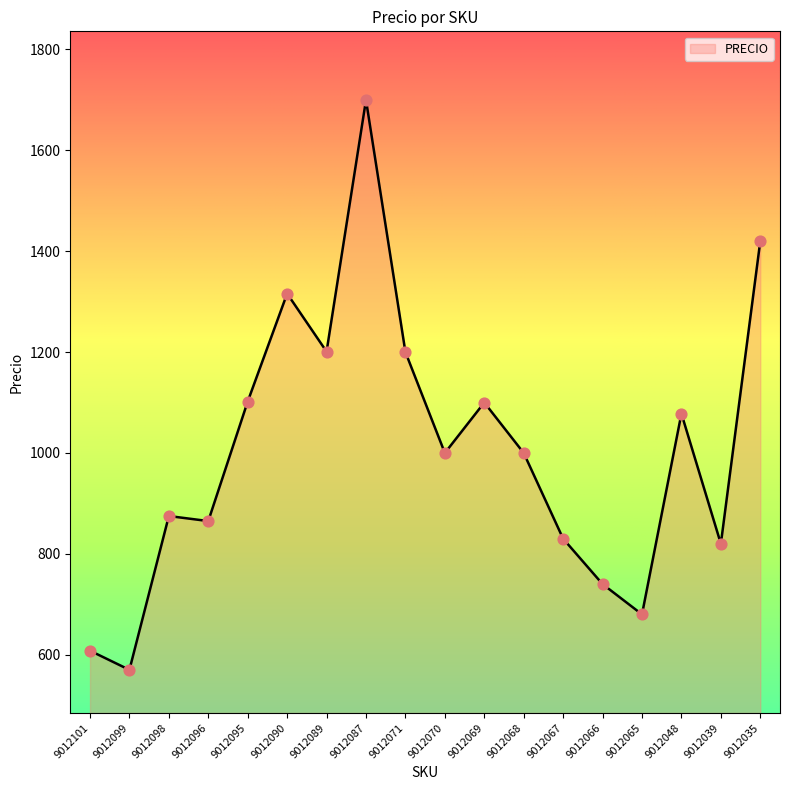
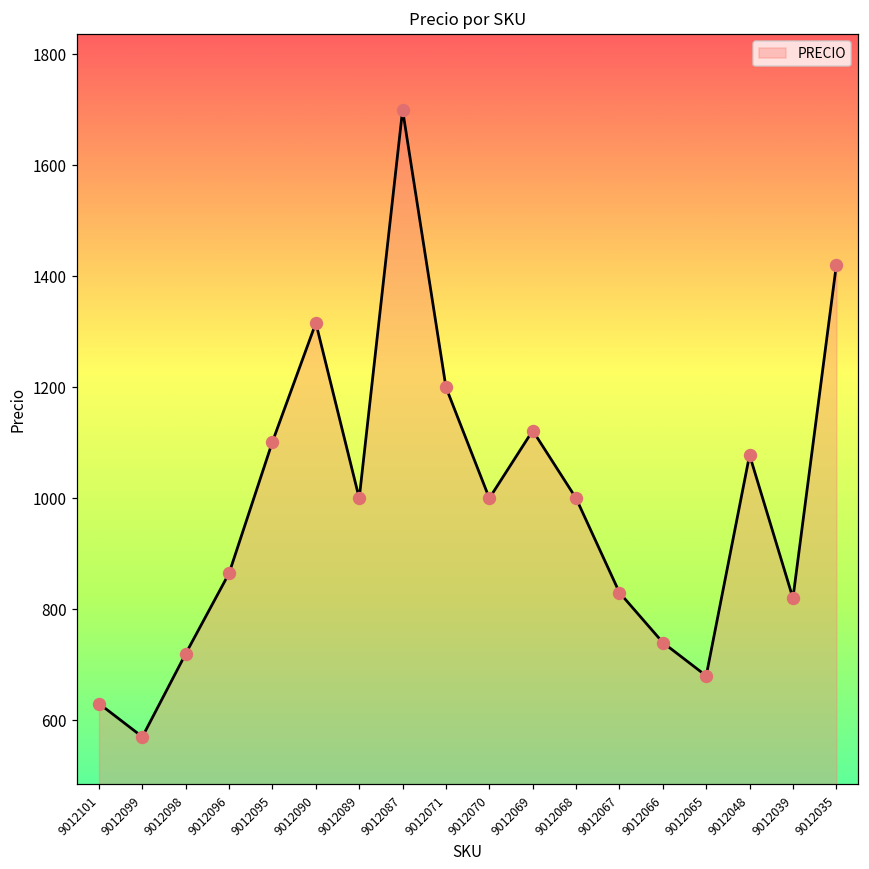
  {
-   "9012101": 610,
+   "9012101": 630,
    "9012099": 570,
-   "9012098": 880,
+   "9012098": 720,
    "9012096": 870,
    "9012095": 1100,
    "9012090": 1320,
-   "9012089": 1200,
+   "9012089": 1000,
    "9012087": 1700,
    "9012071": 1200,
    "9012070": 1000,
-   "9012069": 1100,
+   "9012069": 1120,
    "9012068": 1000,
    "9012067": 830,
    "9012066": 740,
    "9012065": 680,
    "9012048": 1080,
    "9012039": 820,
    "9012035": 1420
  }
